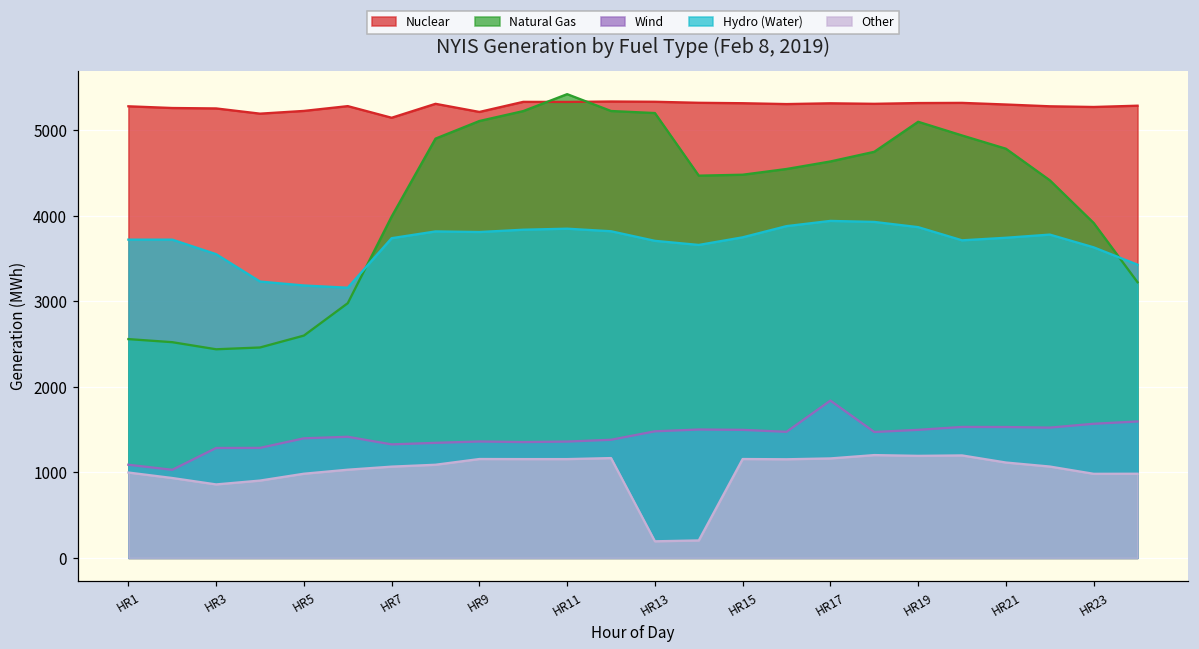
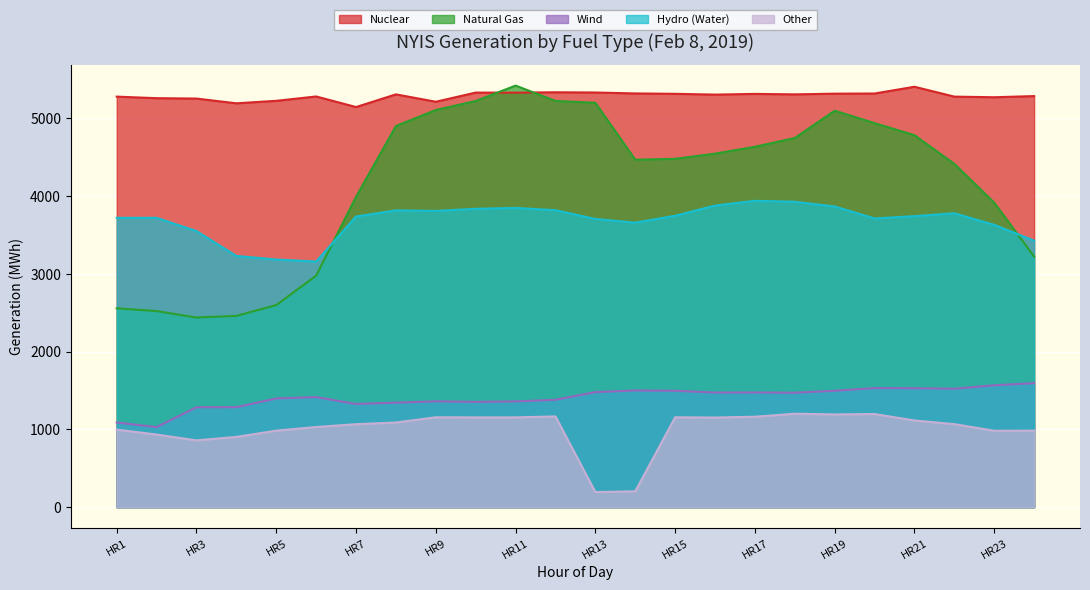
  {
    "Nuclear": {
      "HR1": 5300,
      "HR3": 5300,
      "HR5": 5200,
      "HR7": 5100,
      "HR9": 5200,
      "HR11": 5300,
      "HR13": 5300,
      "HR15": 5300,
      "HR17": 5300,
      "HR19": 5300,
-     "HR21": 5300,
+     "HR21": 5400,
      "HR23": 5300
    },
    "Natural Gas": {
      "HR1": 2600,
      "HR3": 2400,
      "HR5": 2600,
      "HR7": 4000,
      "HR9": 5100,
      "HR11": 5400,
      "HR13": 5200,
      "HR15": 4500,
      "HR17": 4600,
      "HR19": 5100,
      "HR21": 4800,
      "HR23": 3900
    },
    "Wind": {
      "HR1": 1100,
      "HR3": 1300,
      "HR5": 1400,
      "HR7": 1300,
      "HR9": 1400,
      "HR11": 1400,
      "HR13": 1500,
      "HR15": 1500,
-     "HR17": 1800,
+     "HR17": 1500,
      "HR19": 1500,
      "HR21": 1500,
      "HR23": 1600
    },
    "Hydro (Water)": {
      "HR1": 3700,
      "HR3": 3600,
      "HR5": 3200,
      "HR7": 3700,
      "HR9": 3800,
      "HR11": 3800,
      "HR13": 3700,
      "HR15": 3700,
      "HR17": 3900,
      "HR19": 3900,
      "HR21": 3700,
      "HR23": 3600
    },
    "Other": {
      "HR1": 1000,
      "HR3": 900,
      "HR5": 1000,
      "HR7": 1100,
      "HR9": 1200,
      "HR11": 1200,
      "HR13": 200,
      "HR15": 1200,
      "HR17": 1200,
      "HR19": 1200,
      "HR21": 1100,
      "HR23": 1000
    }
  }
